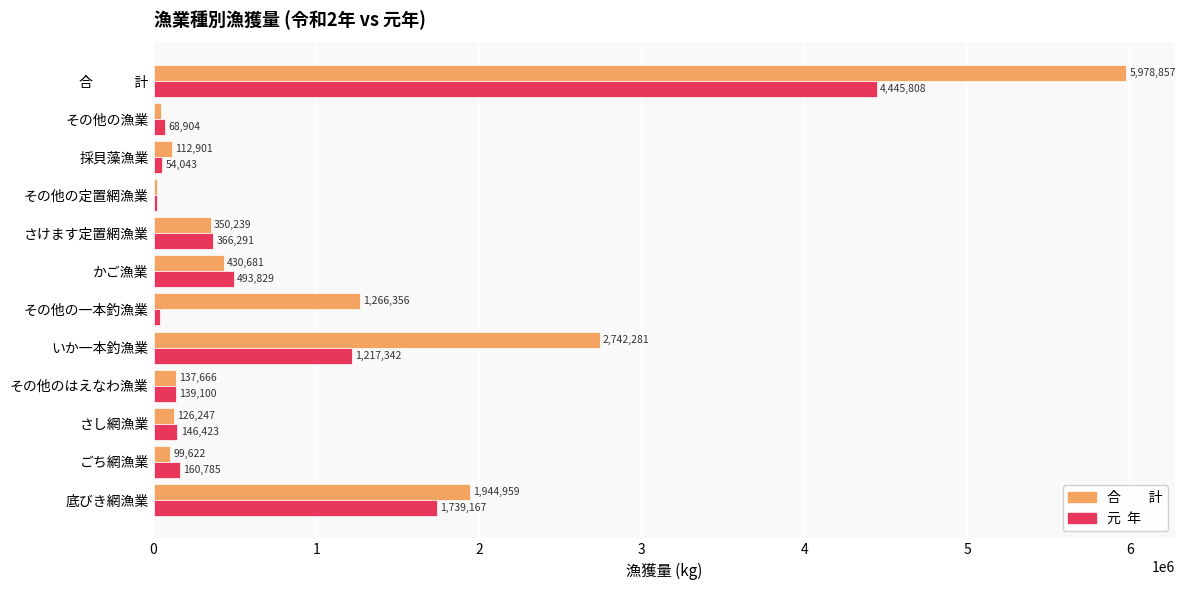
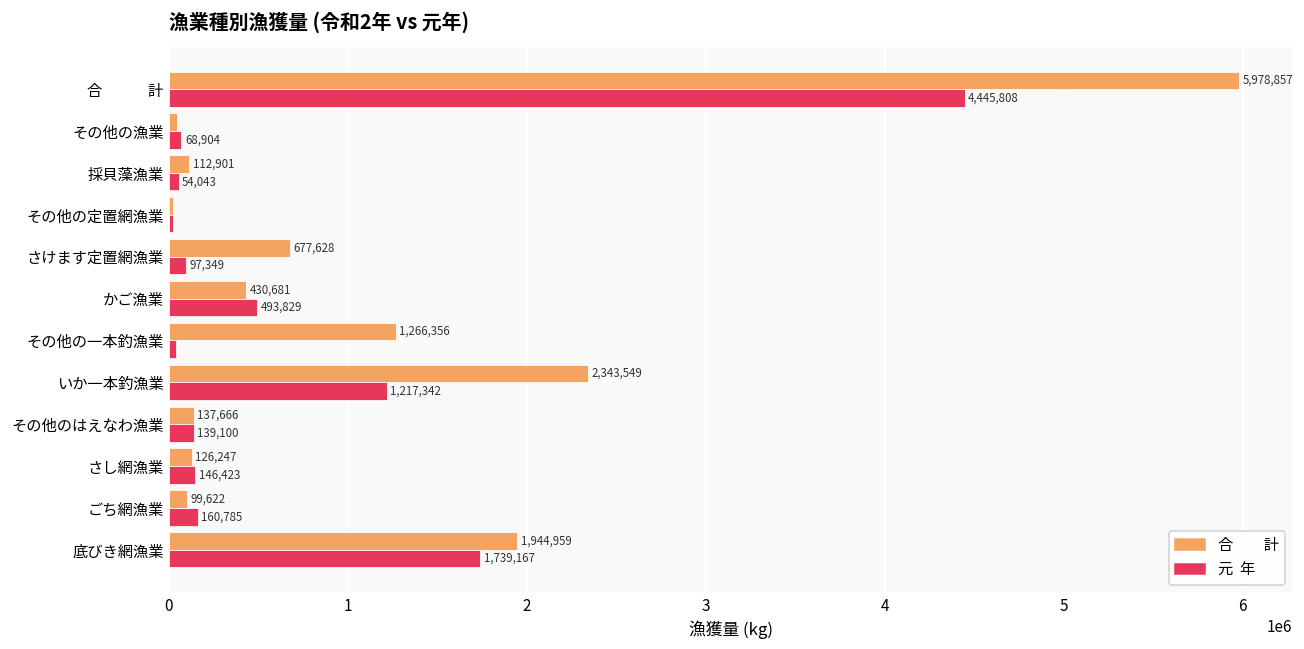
  {
    "合 計": {
      "合 計": "5,978,857",
      "採貝藻漁業": "112,901",
-     "さけます定置網漁業": "350,239",
+     "さけます定置網漁業": "677,628",
      "かご漁業": "430,681",
      "その他の一本釣漁業": "1,266,356",
-     "いか一本釣漁業": "2,742,281",
+     "いか一本釣漁業": "2,343,549",
      "その他のはえなわ漁業": "137,666",
      "さし網漁業": "126,247",
      "ごち網漁業": "99,622",
      "底びき網漁業": "1,944,959"
    },
    "元 年": {
      "合 計": "4,445,808",
      "その他の漁業": "68,904",
      "採貝藻漁業": "54,043",
-     "さけます定置網漁業": "366,291",
+     "さけます定置網漁業": "97,349",
      "かご漁業": "493,829",
      "いか一本釣漁業": "1,217,342",
      "その他のはえなわ漁業": "139,100",
      "さし網漁業": "146,423",
      "ごち網漁業": "160,785",
      "底びき網漁業": "1,739,167"
    }
  }
